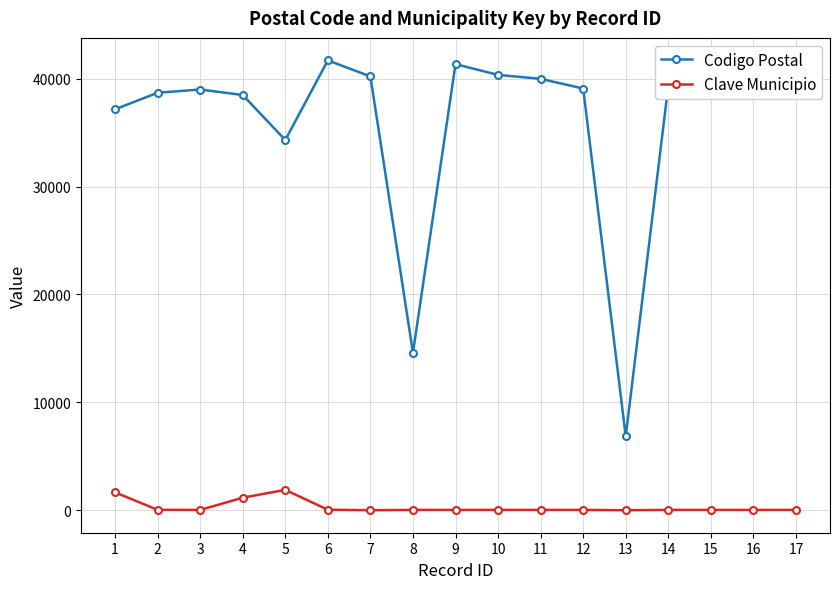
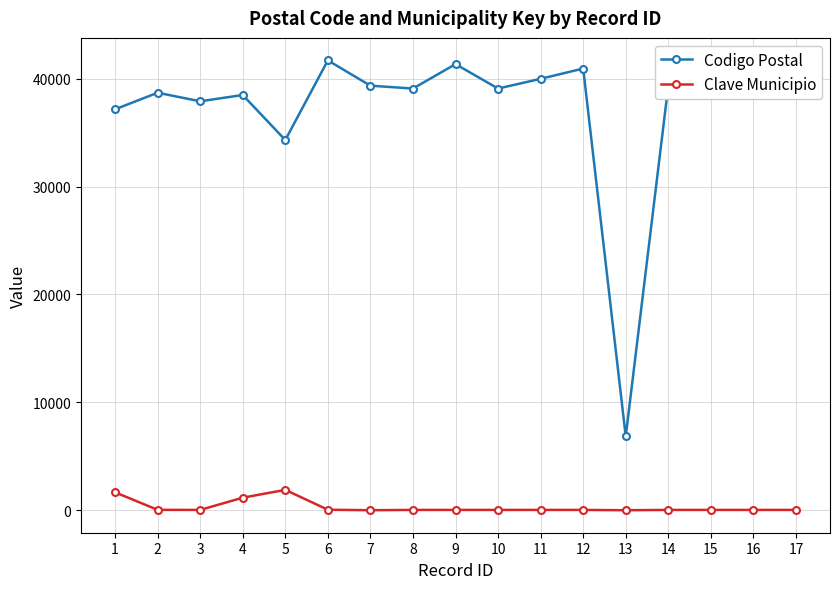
  {
    "Codigo Postal": {
      "1": 37200,
      "2": 38700,
-     "3": 39000,
+     "3": 37900,
      "4": 38500,
      "5": 34300,
      "6": 41700,
-     "7": 40200,
-     "8": 14600,
+     "7": 39400,
+     "8": 39100,
      "9": 41400,
-     "10": 40400,
+     "10": 39100,
      "11": 40000,
-     "12": 39100,
+     "12": 40900,
      "13": 6800
    },
    "Clave Municipio": {
      "1": 1700,
      "2": 0,
      "3": 0,
      "4": 1200,
      "5": 1900,
      "6": 0,
      "7": 0,
      "8": 0,
      "9": 0,
      "10": 0,
      "11": 0,
      "12": 0,
      "13": 0,
      "14": 0,
      "15": 0,
      "16": 0,
      "17": 0
    }
  }
